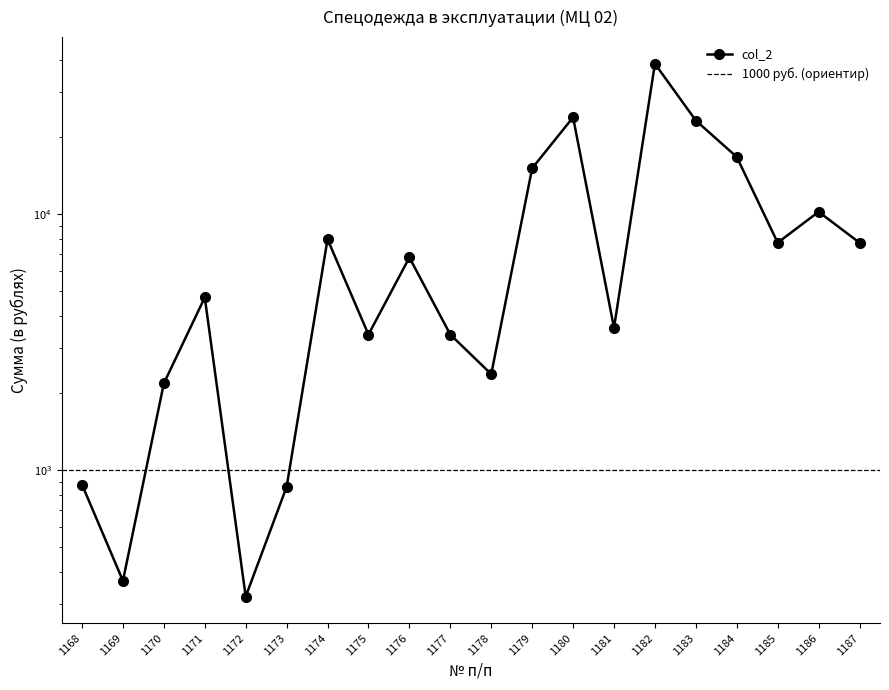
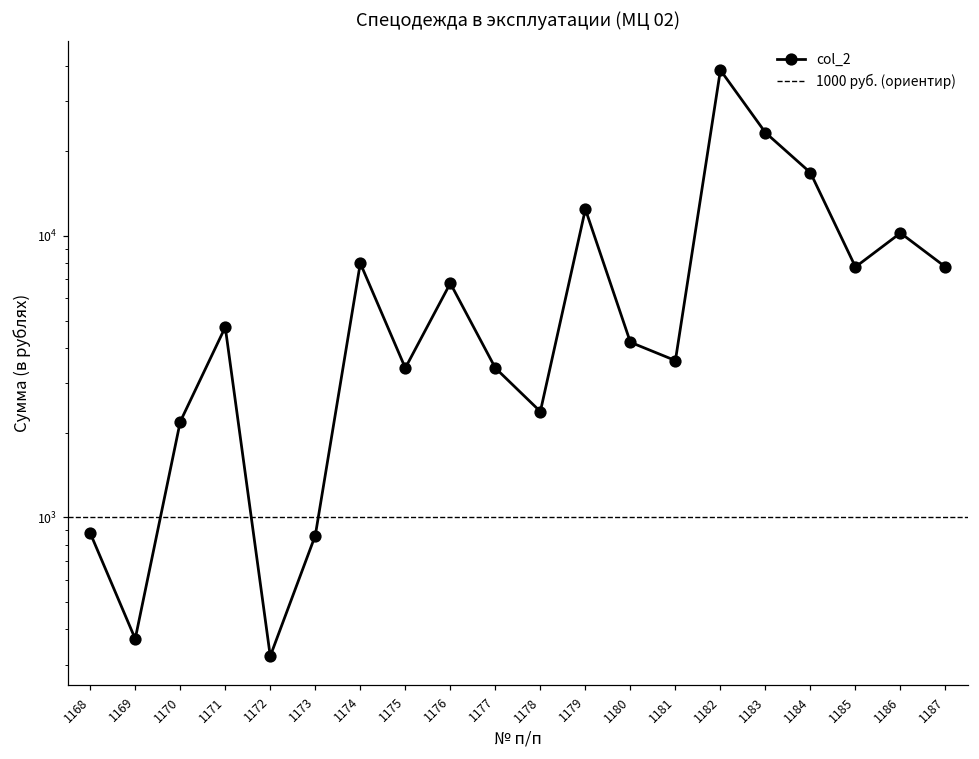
  {
    "1168": 880,
    "1169": 370,
    "1170": 2200,
    "1171": 4700,
    "1172": 320,
    "1173": 860,
    "1174": 8000,
    "1175": 3400,
    "1176": 6800,
    "1177": 3400,
    "1178": 2400,
-   "1179": 15000,
-   "1180": 24000,
+   "1179": 12000,
+   "1180": 4200,
    "1181": 3600,
    "1182": 39000,
    "1183": 23000,
    "1184": 17000,
    "1185": 7800,
    "1186": 10200,
    "1187": 7800
  }
